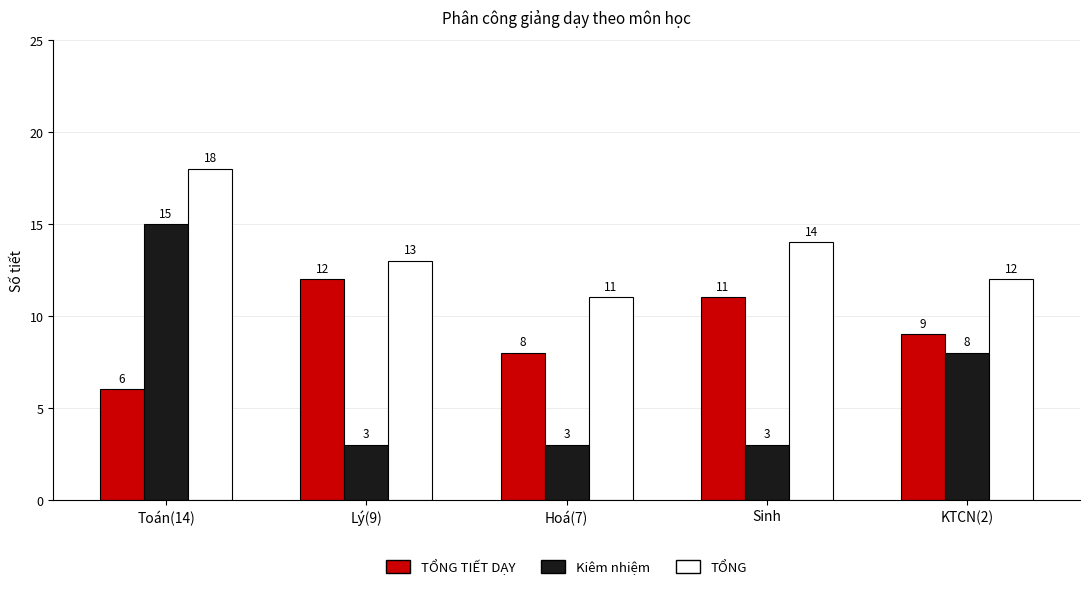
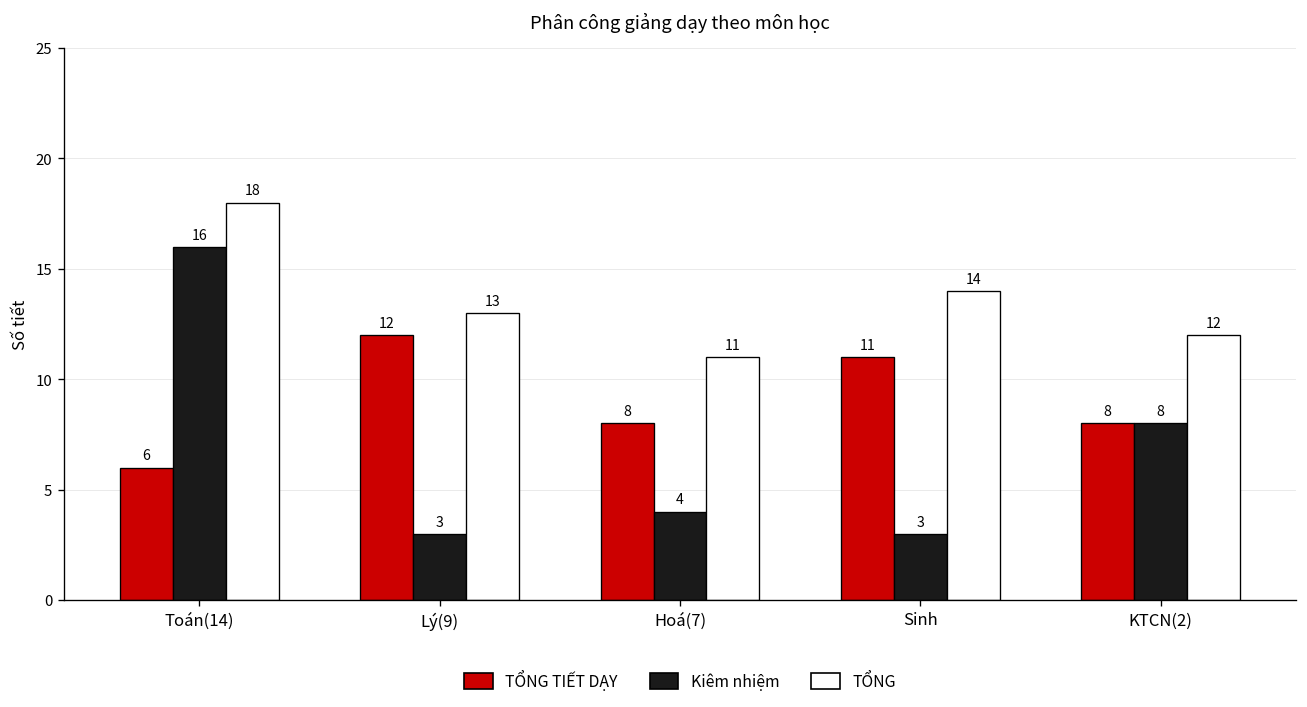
  {
    "TỔNG TIẾT DẠY": {
      "Toán(14)": 6,
      "Lý(9)": 12,
      "Hoá(7)": 8,
      "Sinh": 11,
-     "KTCN(2)": 9
+     "KTCN(2)": 8
    },
    "Kiêm nhiệm": {
-     "Toán(14)": 15,
+     "Toán(14)": 16,
      "Lý(9)": 3,
-     "Hoá(7)": 3,
+     "Hoá(7)": 4,
      "Sinh": 3,
      "KTCN(2)": 8
    },
    "TỔNG": {
      "Toán(14)": 18,
      "Lý(9)": 13,
      "Hoá(7)": 11,
      "Sinh": 14,
      "KTCN(2)": 12
    }
  }
